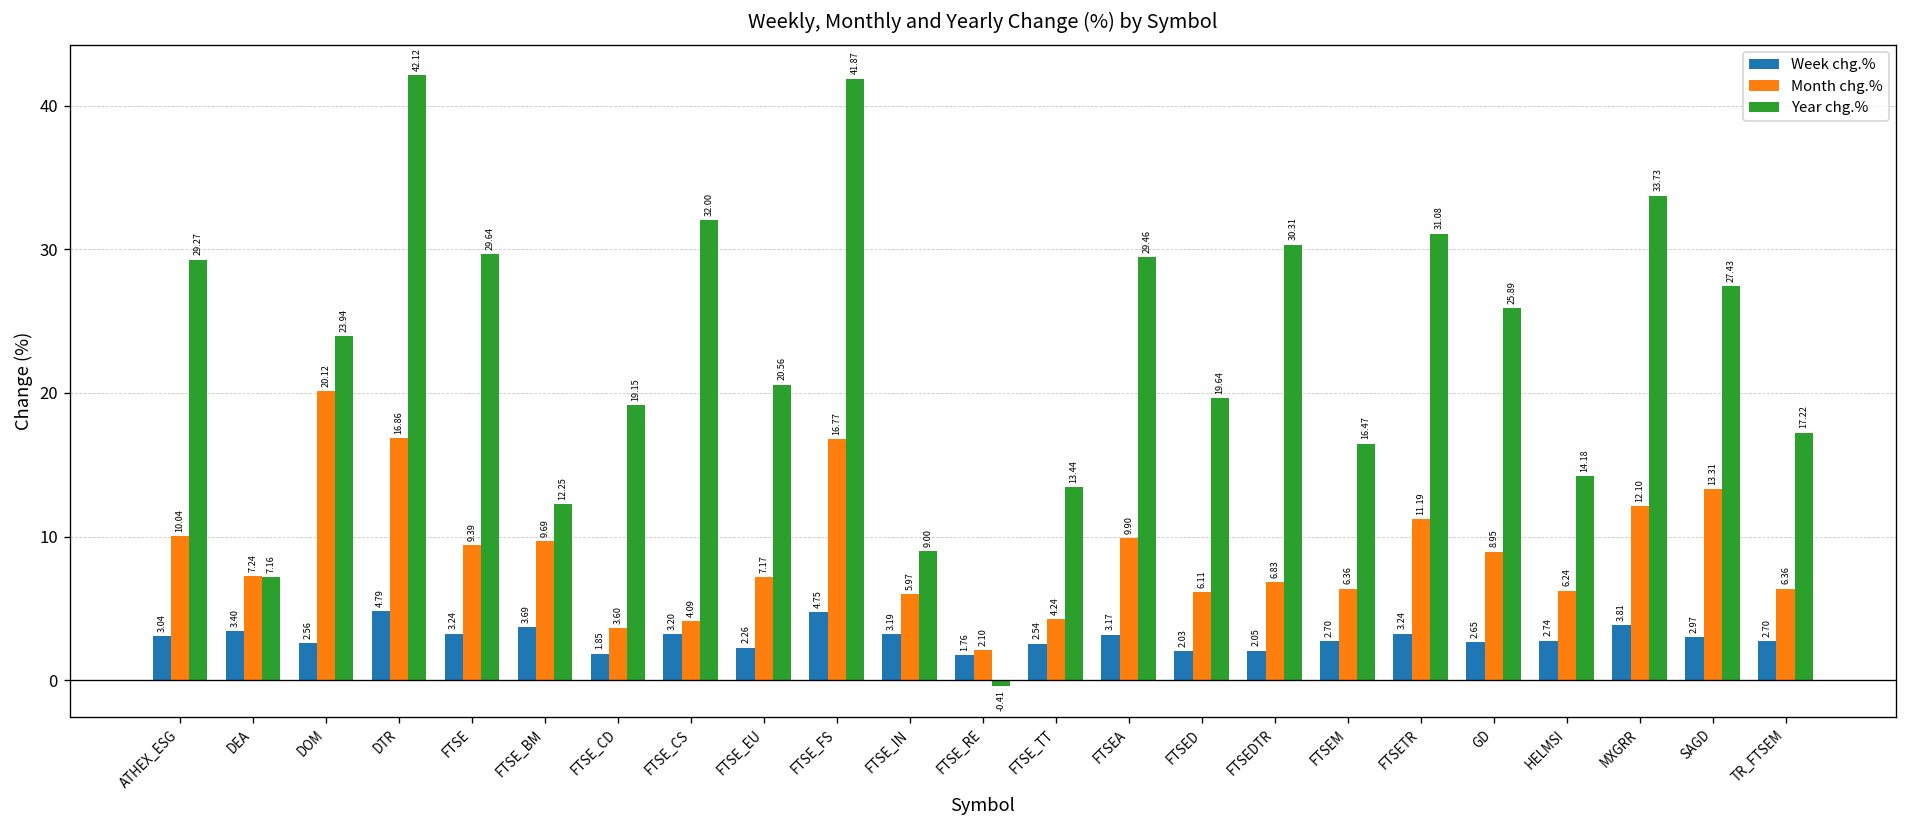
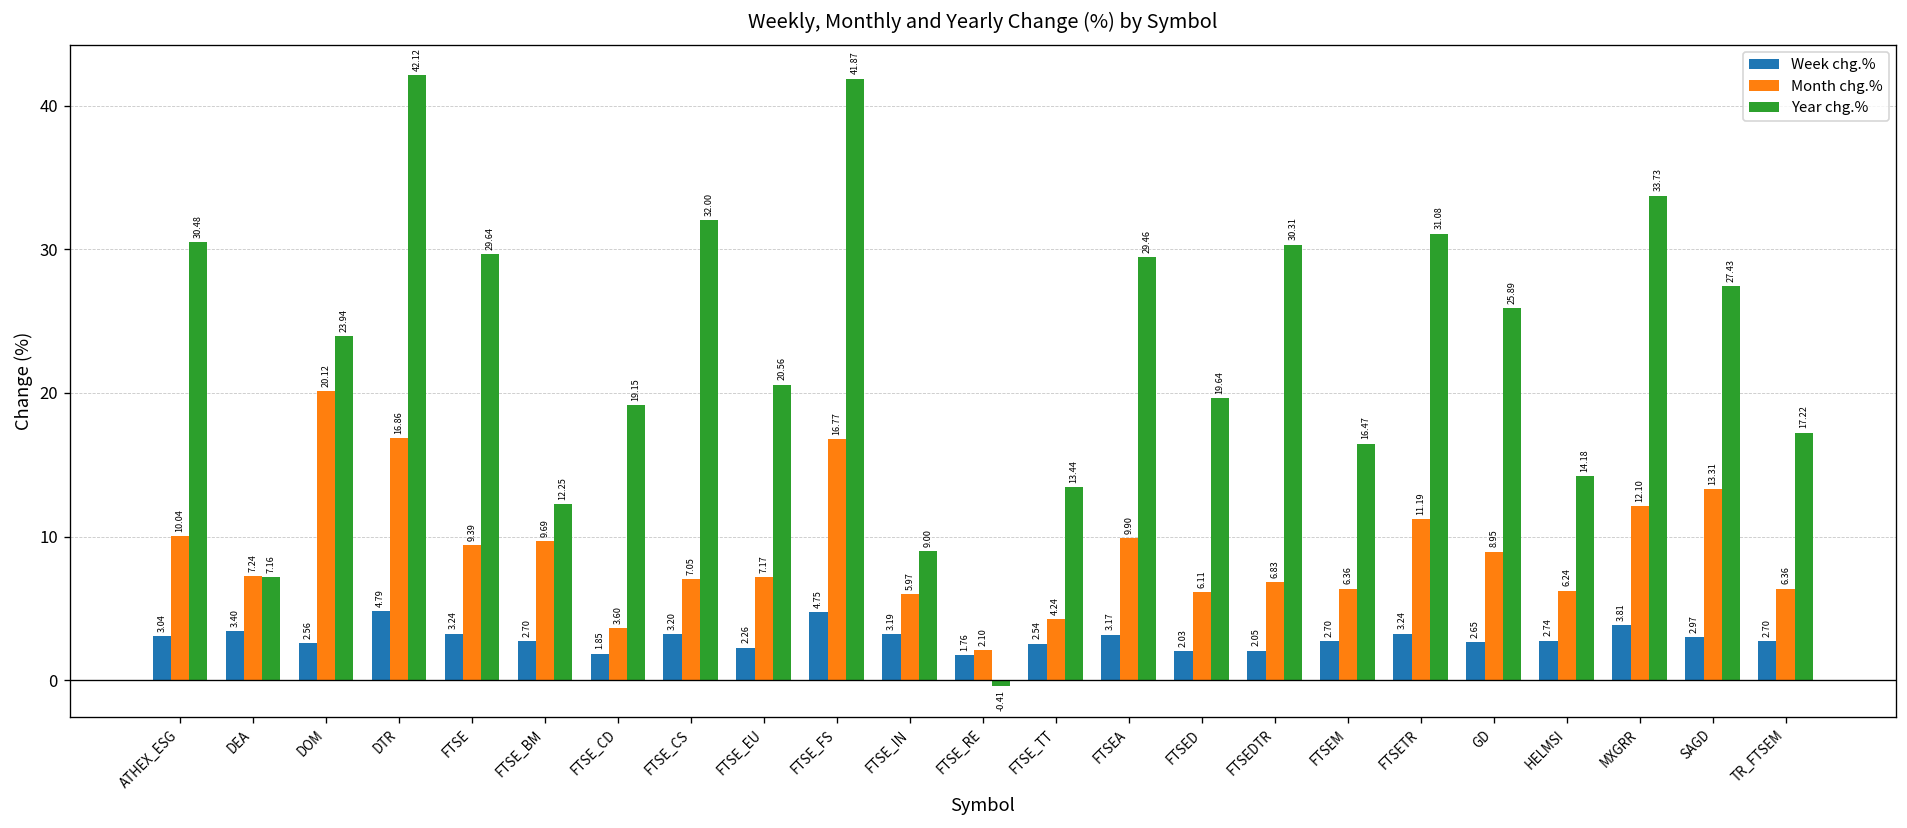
  {
    "Week chg.%": {
      "ATHEX_ESG": 3.04,
      "DEA": 3.40,
      "DOM": 2.56,
      "DTR": 4.79,
      "FTSE": 3.24,
-     "FTSE_BM": 3.69,
+     "FTSE_BM": 2.70,
      "FTSE_CD": 1.85,
      "FTSE_CS": 3.20,
      "FTSE_EU": 2.26,
      "FTSE_FS": 4.75,
      "FTSE_IN": 3.19,
      "FTSE_RE": 1.76,
      "FTSE_TT": 2.54,
      "FTSEA": 3.17,
      "FTSED": 2.03,
      "FTSEDTR": 2.05,
      "FTSEM": 2.70,
      "FTSETR": 3.24,
      "GD": 2.65,
      "HELMSI": 2.74,
      "MXGRR": 3.81,
      "SAGD": 2.97,
      "TR_FTSEM": 2.70
    },
    "Month chg.%": {
      "ATHEX_ESG": 10.04,
      "DEA": 7.24,
      "DOM": 20.12,
      "DTR": 16.86,
      "FTSE": 9.39,
      "FTSE_BM": 9.69,
      "FTSE_CD": 3.60,
-     "FTSE_CS": 4.09,
+     "FTSE_CS": 7.05,
      "FTSE_EU": 7.17,
      "FTSE_FS": 16.77,
      "FTSE_IN": 5.97,
      "FTSE_RE": 2.10,
      "FTSE_TT": 4.24,
      "FTSEA": 9.90,
      "FTSED": 6.11,
      "FTSEDTR": 6.83,
      "FTSEM": 6.36,
      "FTSETR": 11.19,
      "GD": 8.95,
      "HELMSI": 6.24,
      "MXGRR": 12.10,
      "SAGD": 13.31,
      "TR_FTSEM": 6.36
    },
    "Year chg.%": {
-     "ATHEX_ESG": 29.27,
+     "ATHEX_ESG": 30.48,
      "DEA": 7.16,
      "DOM": 23.94,
      "DTR": 42.12,
      "FTSE": 29.64,
      "FTSE_BM": 12.25,
      "FTSE_CD": 19.15,
      "FTSE_CS": 32.00,
      "FTSE_EU": 20.56,
      "FTSE_FS": 41.87,
      "FTSE_IN": 9.00,
      "FTSE_RE": -0.41,
      "FTSE_TT": 13.44,
      "FTSEA": 29.46,
      "FTSED": 19.64,
      "FTSEDTR": 30.31,
      "FTSEM": 16.47,
      "FTSETR": 31.08,
      "GD": 25.89,
      "HELMSI": 14.18,
      "MXGRR": 33.73,
      "SAGD": 27.43,
      "TR_FTSEM": 17.22
    }
  }
